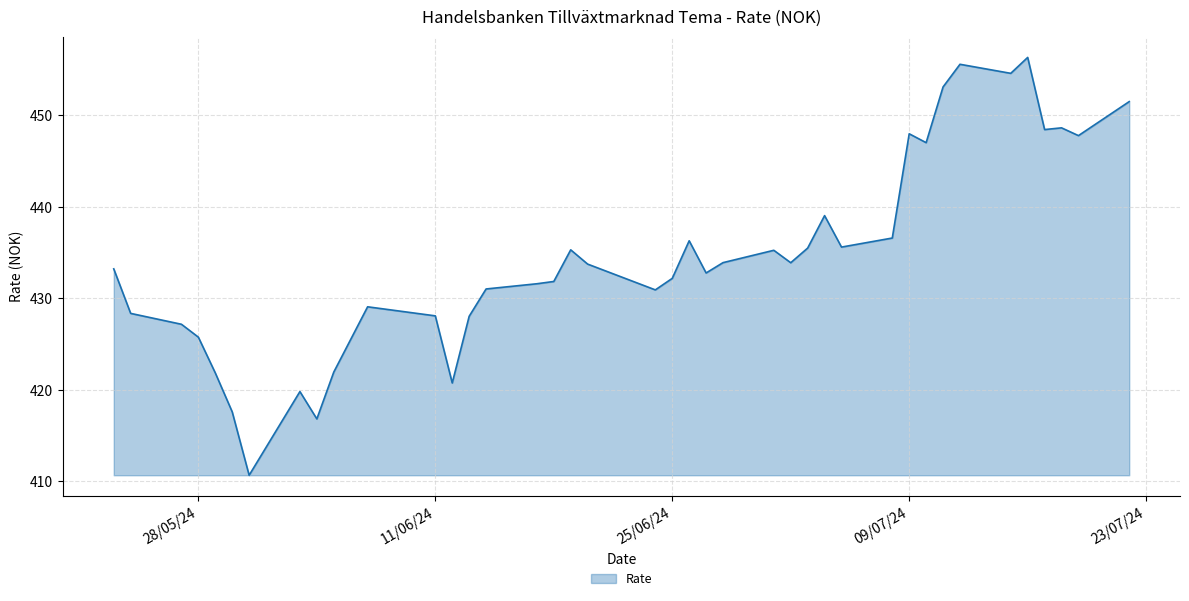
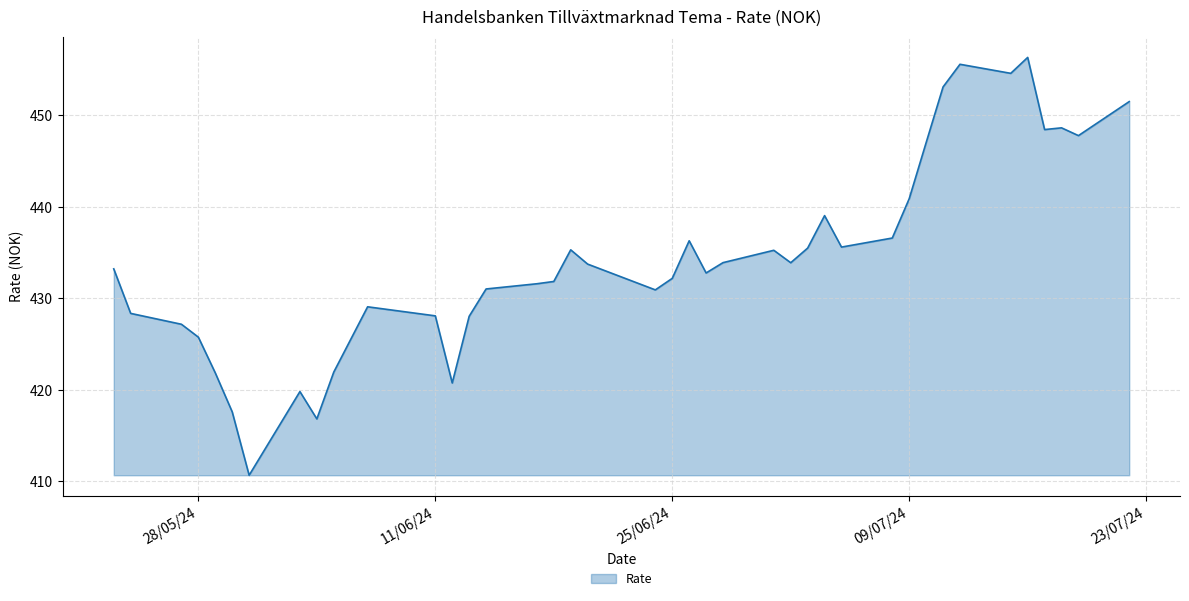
  {
    "28/05/24": 426,
    "11/06/24": 428,
    "25/06/24": 432,
-   "09/07/24": 448
+   "09/07/24": 441
  }
